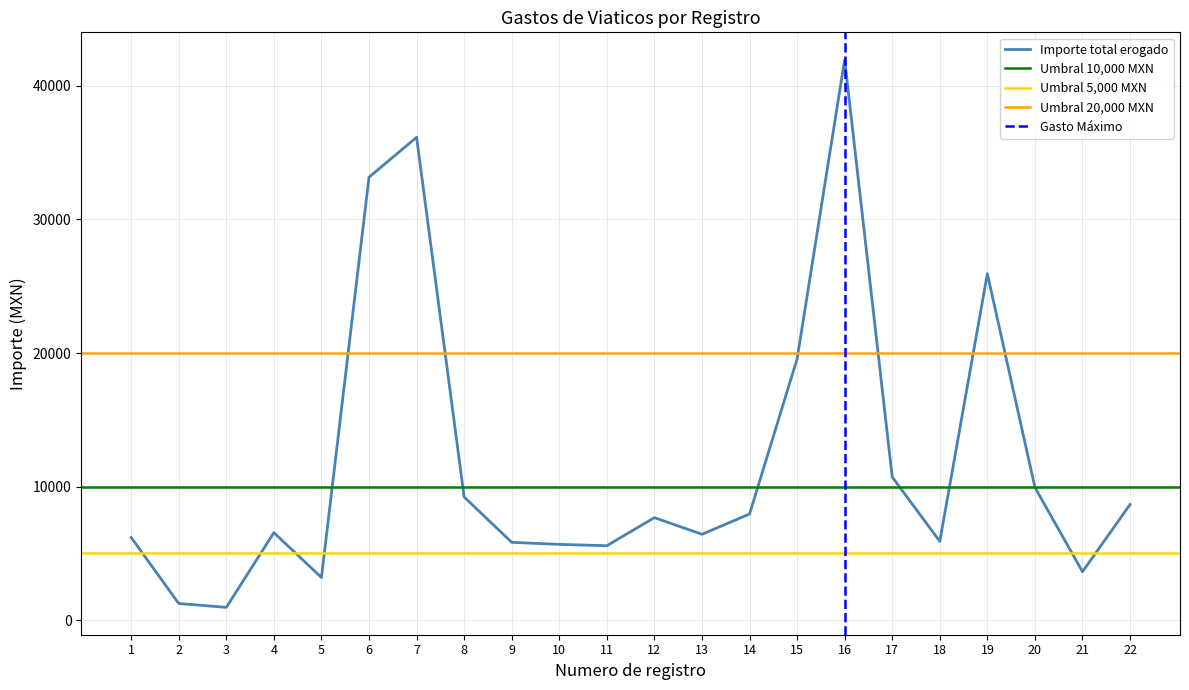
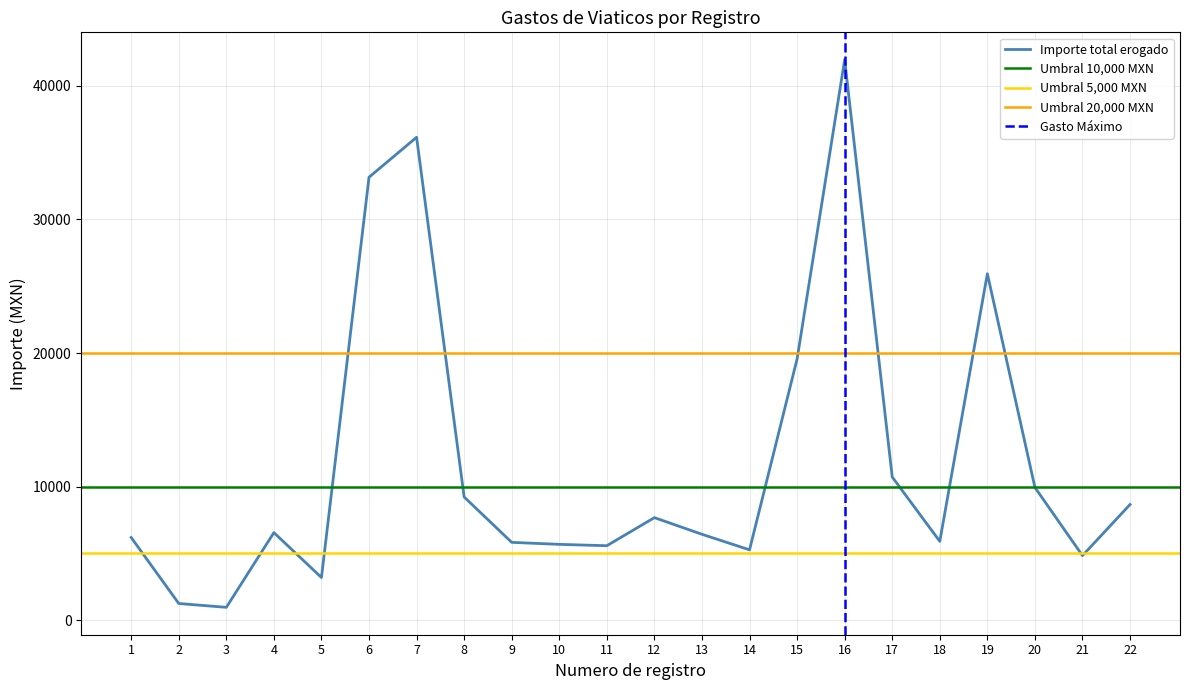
  {
    "1": 6200,
    "2": 1300,
    "3": 1000,
    "4": 6600,
    "5": 3200,
    "6": 33200,
    "7": 36200,
    "8": 9200,
    "9": 5800,
    "10": 5700,
    "11": 5600,
    "12": 7700,
    "13": 6400,
-   "14": 8000,
+   "14": 5300,
    "15": 19600,
    "16": 42000,
    "17": 10700,
    "18": 5900,
    "19": 25900,
    "20": 9900,
-   "21": 3600,
+   "21": 4800,
    "22": 8700
  }
